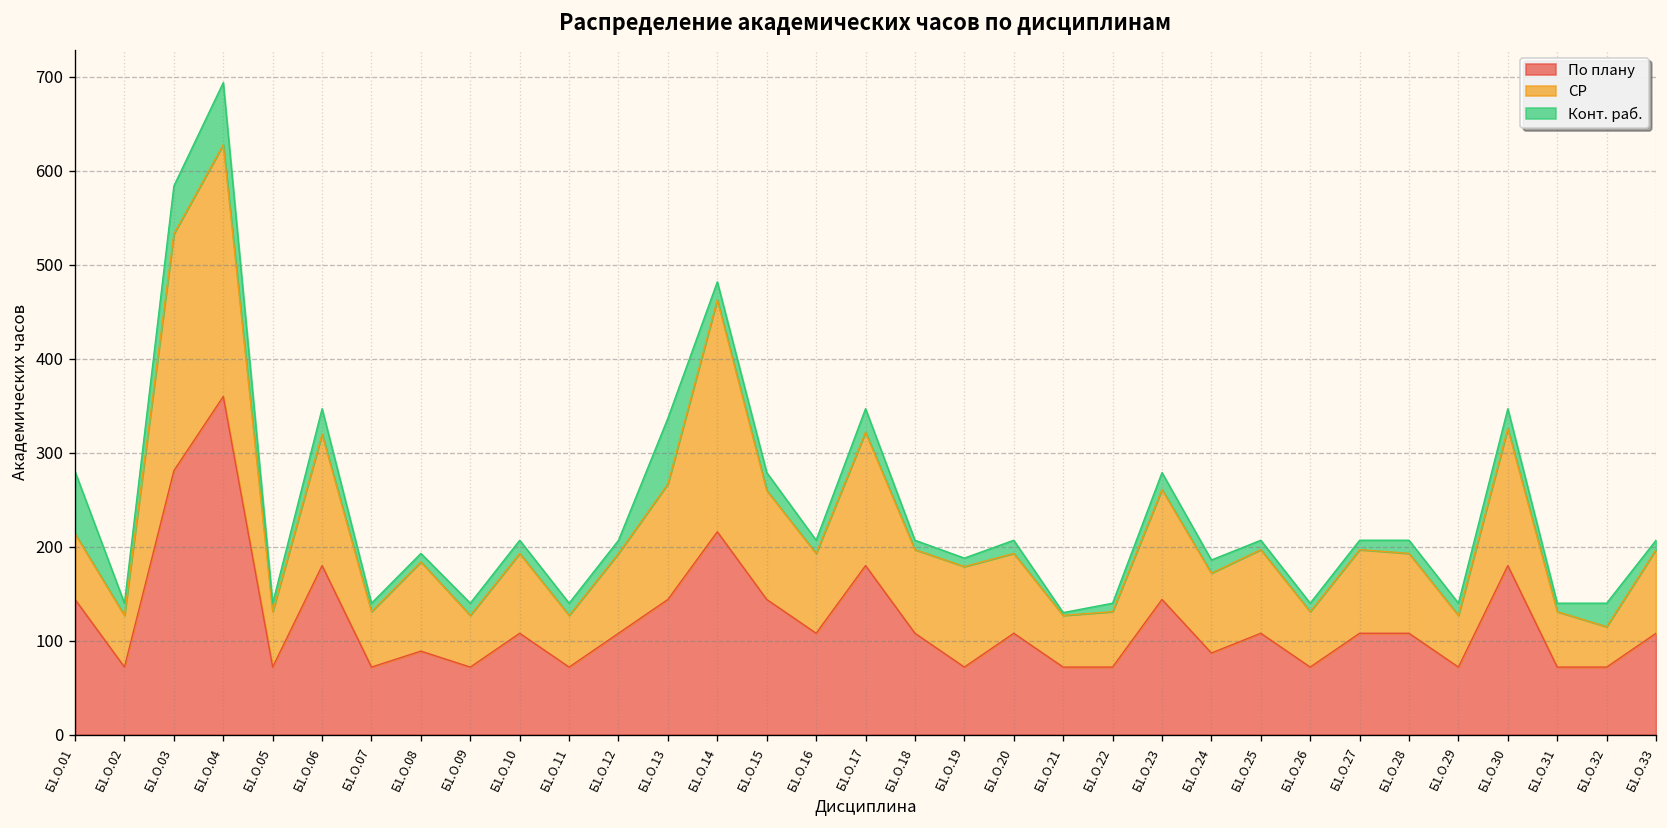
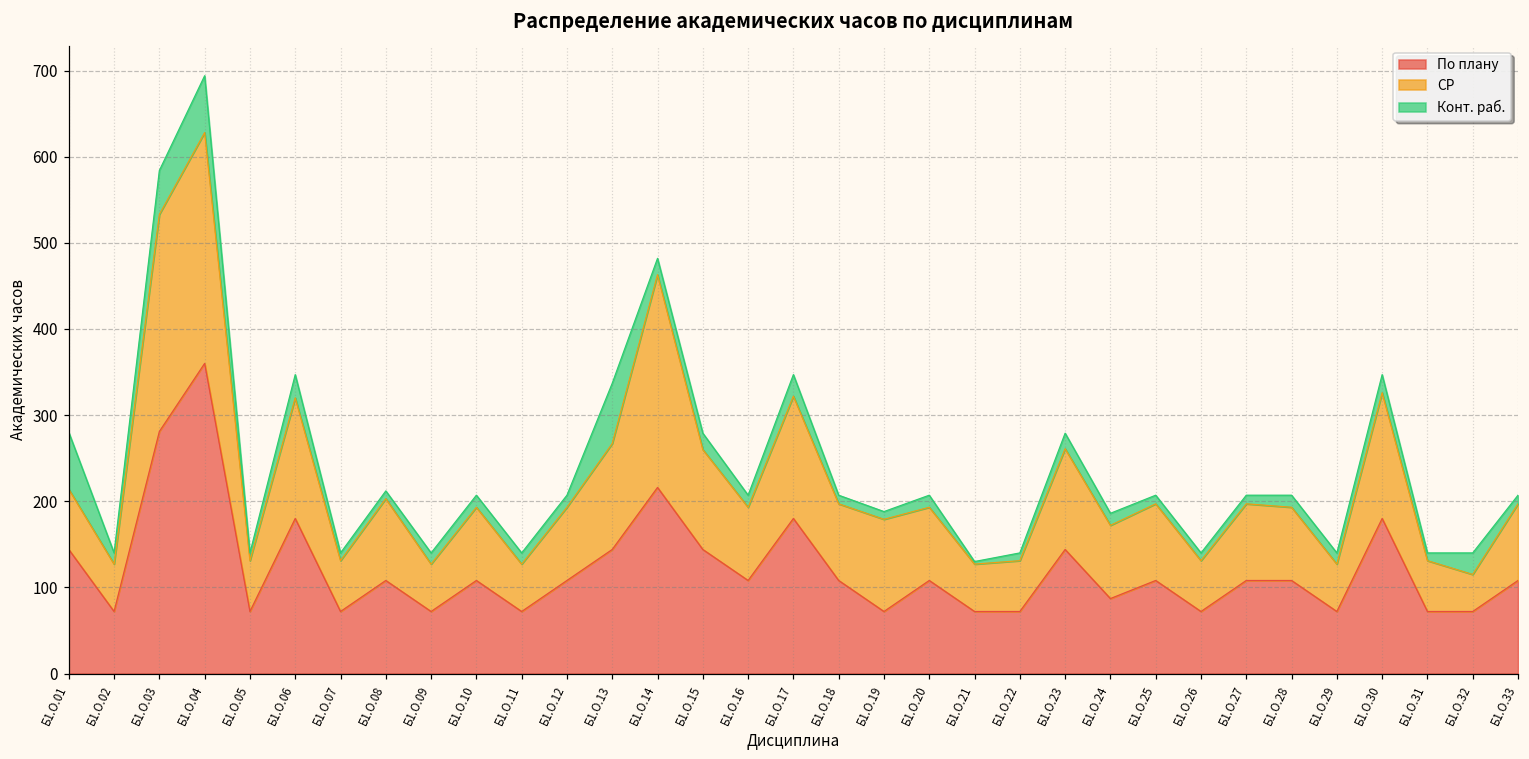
  {
    "По плану": {
      "Б1.О.01": 140,
      "Б1.О.02": 70,
      "Б1.О.03": 280,
      "Б1.О.04": 360,
      "Б1.О.05": 70,
      "Б1.О.06": 180,
      "Б1.О.07": 70,
-     "Б1.О.08": 90,
+     "Б1.О.08": 110,
      "Б1.О.09": 70,
      "Б1.О.10": 110,
      "Б1.О.11": 70,
      "Б1.О.12": 110,
      "Б1.О.13": 140,
      "Б1.О.14": 220,
      "Б1.О.15": 140,
      "Б1.О.16": 110,
      "Б1.О.17": 180,
      "Б1.О.18": 110,
      "Б1.О.19": 70,
      "Б1.О.20": 110,
      "Б1.О.21": 70,
      "Б1.О.22": 70,
      "Б1.О.23": 140,
      "Б1.О.24": 90,
      "Б1.О.25": 110,
      "Б1.О.26": 70,
      "Б1.О.27": 110,
      "Б1.О.28": 110,
      "Б1.О.29": 70,
      "Б1.О.30": 180,
      "Б1.О.31": 70,
      "Б1.О.32": 70,
      "Б1.О.33": 110
    },
    "СР": {
      "Б1.О.01": 70,
      "Б1.О.02": 60,
      "Б1.О.03": 250,
      "Б1.О.04": 270,
      "Б1.О.05": 60,
      "Б1.О.06": 140,
      "Б1.О.07": 60,
      "Б1.О.08": 100,
      "Б1.О.09": 60,
      "Б1.О.10": 90,
      "Б1.О.11": 60,
      "Б1.О.12": 90,
      "Б1.О.13": 120,
      "Б1.О.14": 250,
      "Б1.О.15": 120,
      "Б1.О.16": 90,
      "Б1.О.17": 140,
      "Б1.О.18": 90,
      "Б1.О.19": 110,
      "Б1.О.20": 90,
      "Б1.О.22": 60,
      "Б1.О.23": 120,
      "Б1.О.24": 90,
      "Б1.О.25": 90,
      "Б1.О.26": 60,
      "Б1.О.27": 90,
      "Б1.О.28": 90,
      "Б1.О.29": 60,
      "Б1.О.30": 150,
      "Б1.О.31": 60,
      "Б1.О.32": 40,
      "Б1.О.33": 90
    },
    "Конт. раб.": {
      "Б1.О.01": 70,
      "Б1.О.02": 10,
      "Б1.О.03": 50,
      "Б1.О.04": 70,
      "Б1.О.05": 10,
      "Б1.О.06": 30,
      "Б1.О.07": 10,
      "Б1.О.08": 10,
      "Б1.О.09": 10,
      "Б1.О.10": 10,
      "Б1.О.11": 10,
      "Б1.О.12": 10,
      "Б1.О.13": 70,
      "Б1.О.14": 20,
      "Б1.О.15": 20,
      "Б1.О.16": 10,
      "Б1.О.17": 30,
      "Б1.О.18": 10,
      "Б1.О.19": 10,
      "Б1.О.20": 10,
      "Б1.О.22": 10,
      "Б1.О.23": 20,
      "Б1.О.24": 10,
      "Б1.О.25": 10,
      "Б1.О.26": 10,
      "Б1.О.27": 10,
      "Б1.О.28": 10,
      "Б1.О.29": 10,
      "Б1.О.30": 20,
      "Б1.О.31": 10,
      "Б1.О.32": 30,
      "Б1.О.33": 10
    }
  }
